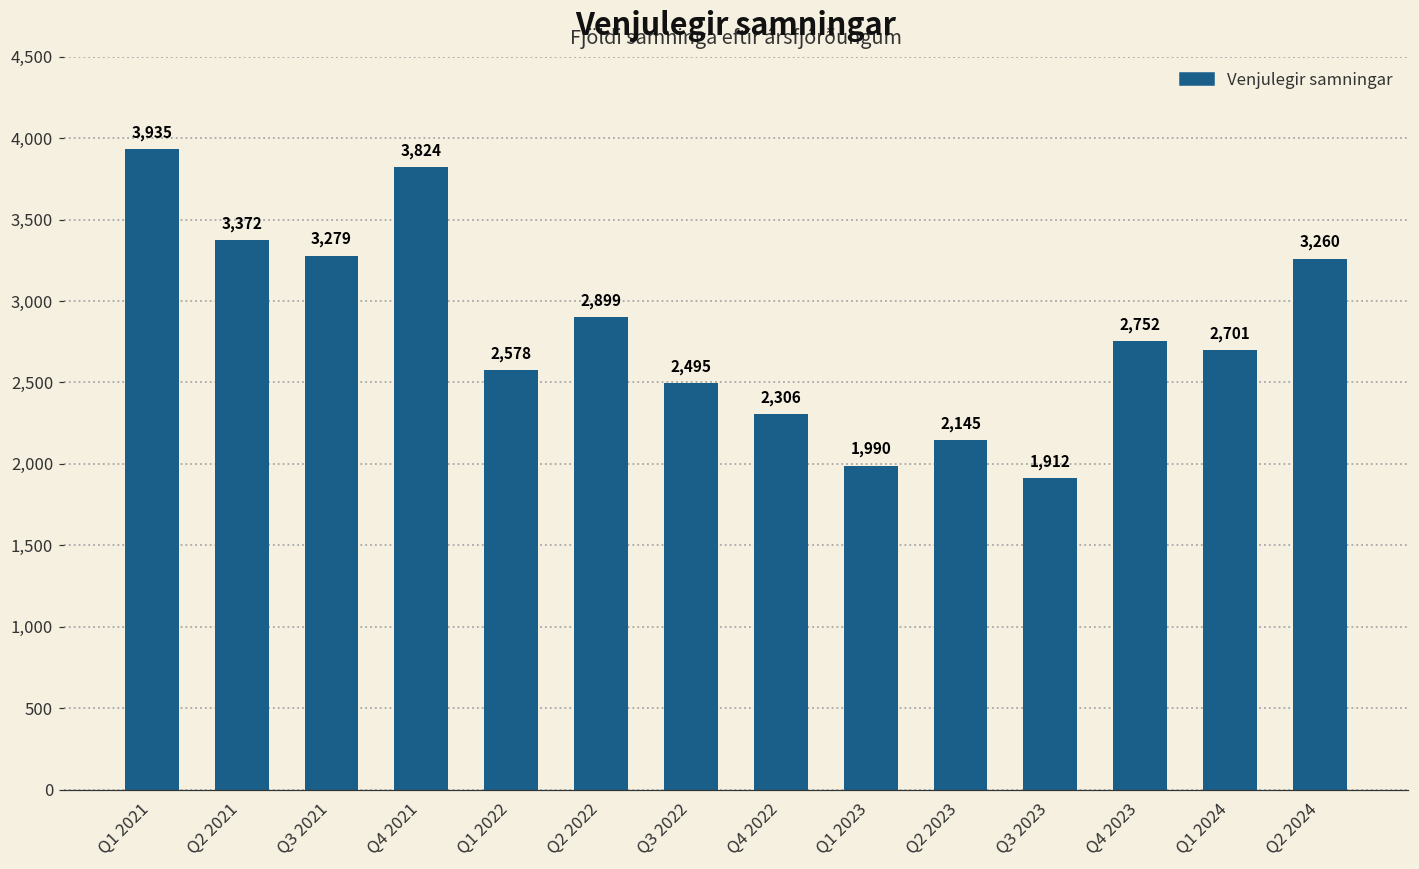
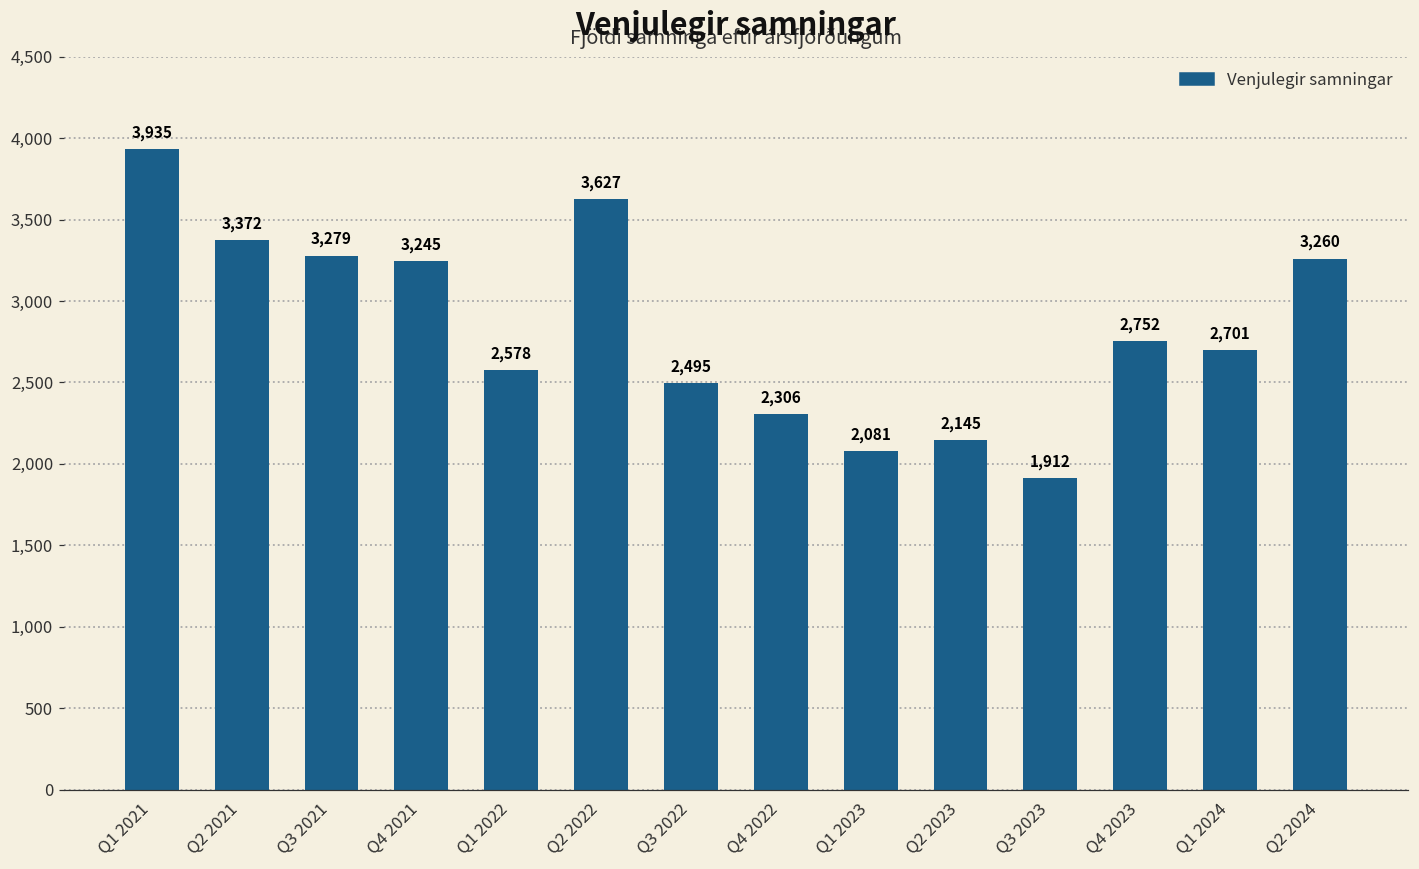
  {
    "Q1 2021": "3,935",
    "Q2 2021": "3,372",
    "Q3 2021": "3,279",
-   "Q4 2021": "3,824",
+   "Q4 2021": "3,245",
    "Q1 2022": "2,578",
-   "Q2 2022": "2,899",
+   "Q2 2022": "3,627",
    "Q3 2022": "2,495",
    "Q4 2022": "2,306",
-   "Q1 2023": "1,990",
+   "Q1 2023": "2,081",
    "Q2 2023": "2,145",
    "Q3 2023": "1,912",
    "Q4 2023": "2,752",
    "Q1 2024": "2,701",
    "Q2 2024": "3,260"
  }
